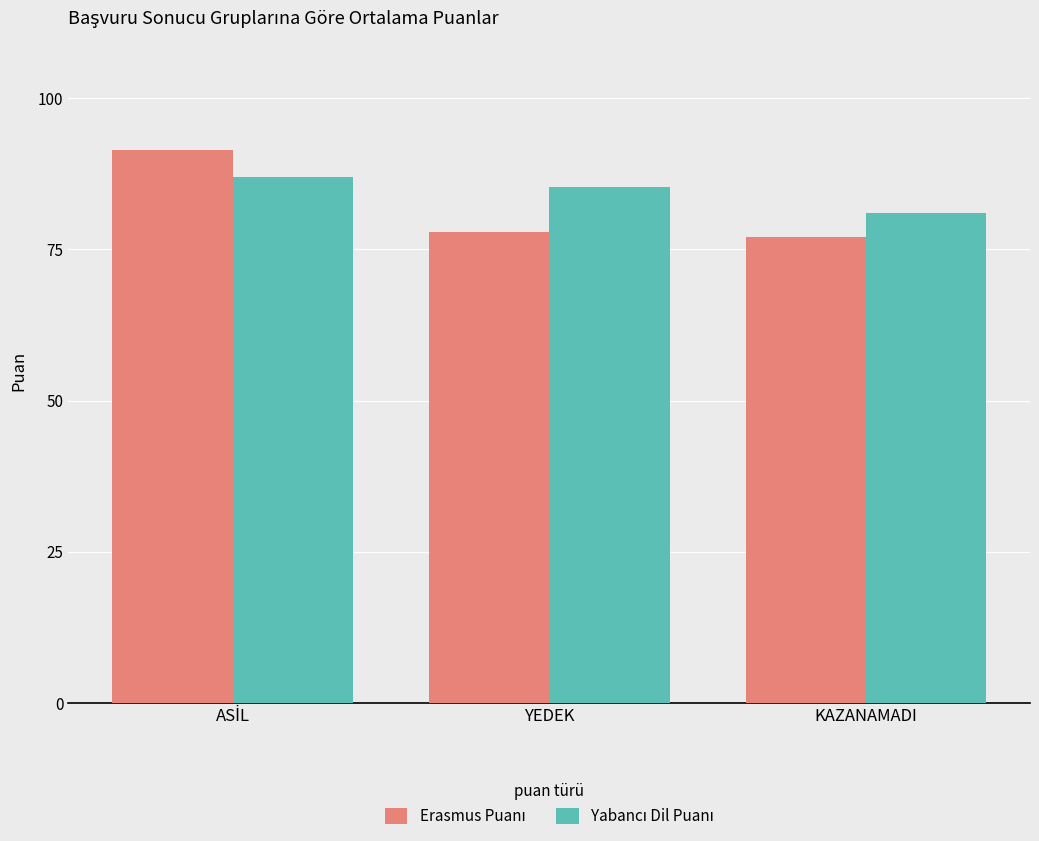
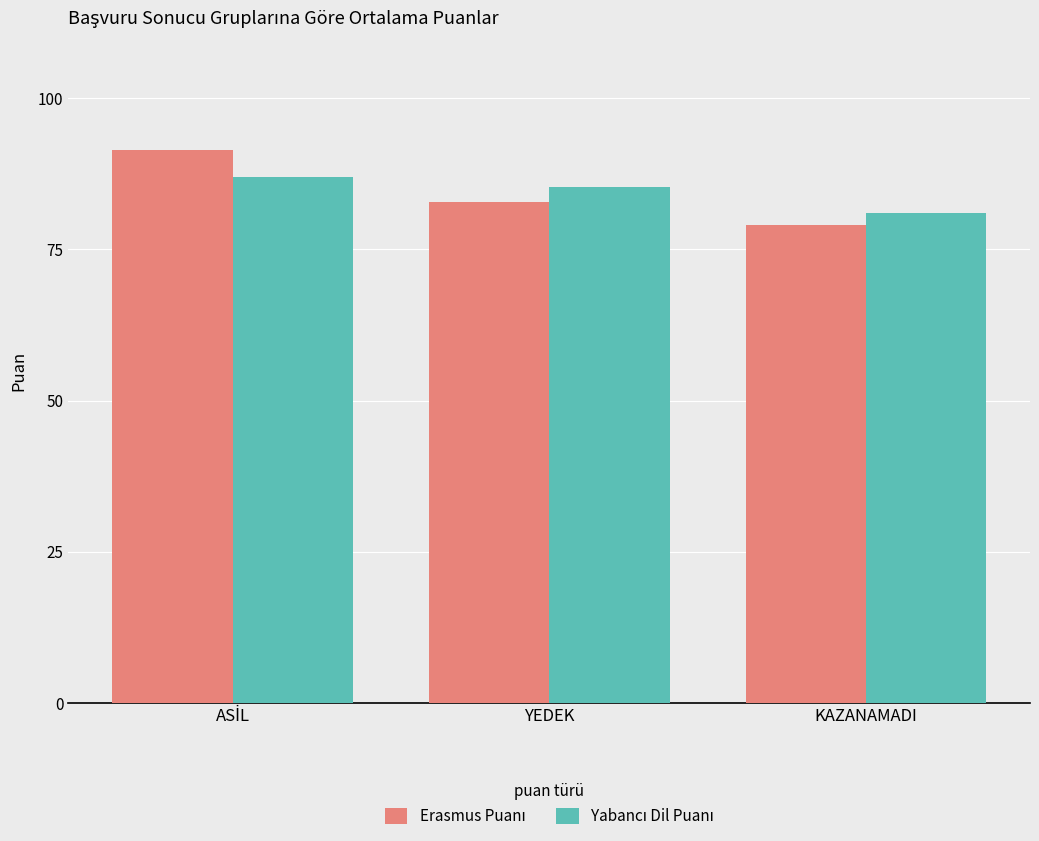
  {
    "Erasmus Puanı": {
      "ASİL": 91,
-     "YEDEK": 78,
-     "KAZANAMADI": 77
+     "YEDEK": 83,
+     "KAZANAMADI": 79
    },
    "Yabancı Dil Puanı": {
      "ASİL": 87,
      "YEDEK": 85,
      "KAZANAMADI": 81
    }
  }
